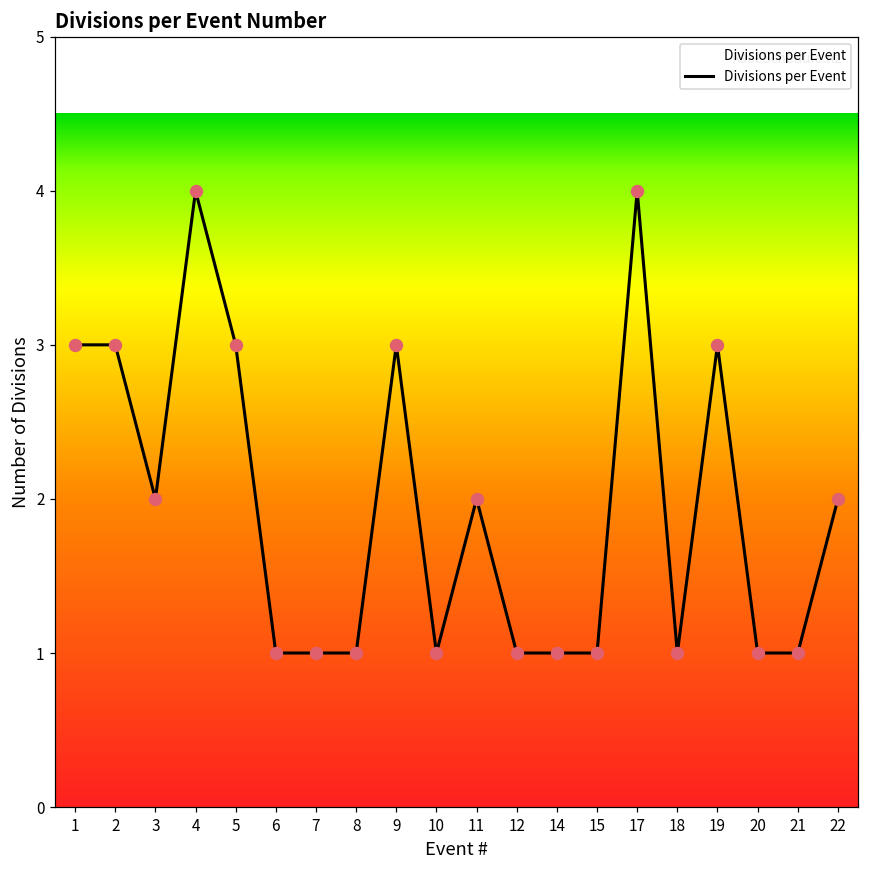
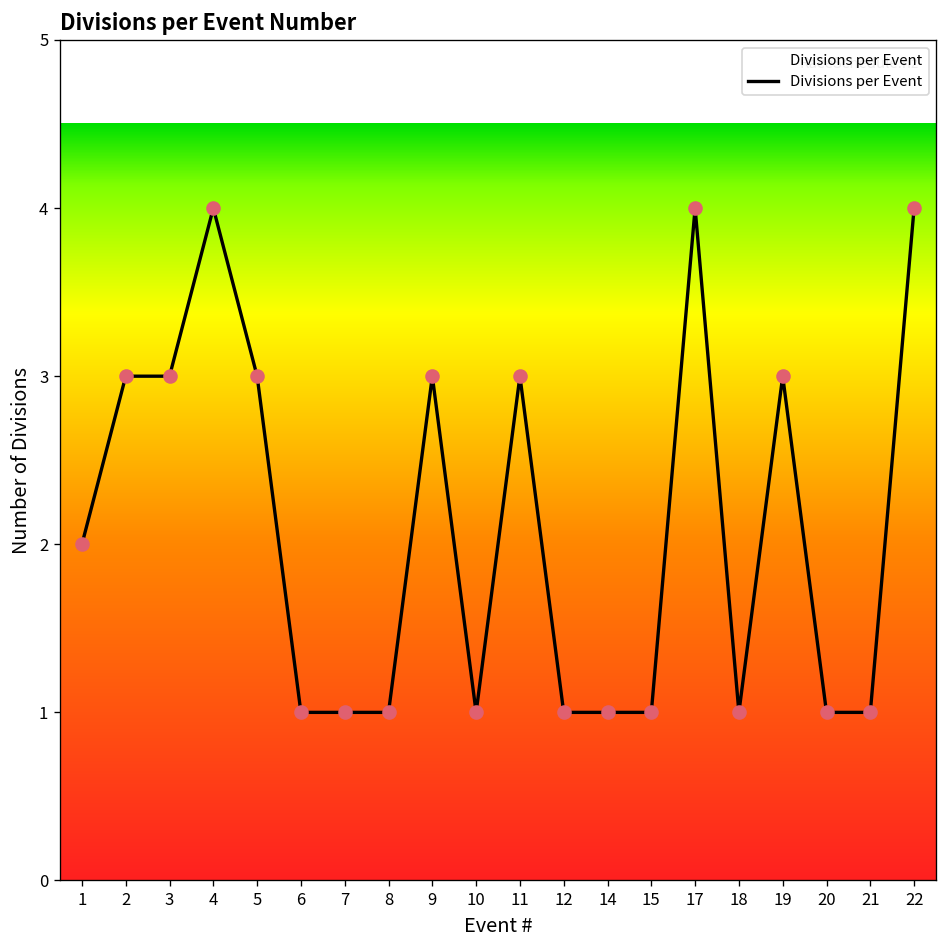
  {
-   "1": 3,
+   "1": 2,
    "2": 3,
-   "3": 2,
+   "3": 3,
    "4": 4,
    "5": 3,
    "6": 1,
    "7": 1,
    "8": 1,
    "9": 3,
    "10": 1,
-   "11": 2,
+   "11": 3,
    "12": 1,
    "14": 1,
    "15": 1,
    "17": 4,
    "18": 1,
    "19": 3,
    "20": 1,
    "21": 1,
-   "22": 2
+   "22": 4
  }
